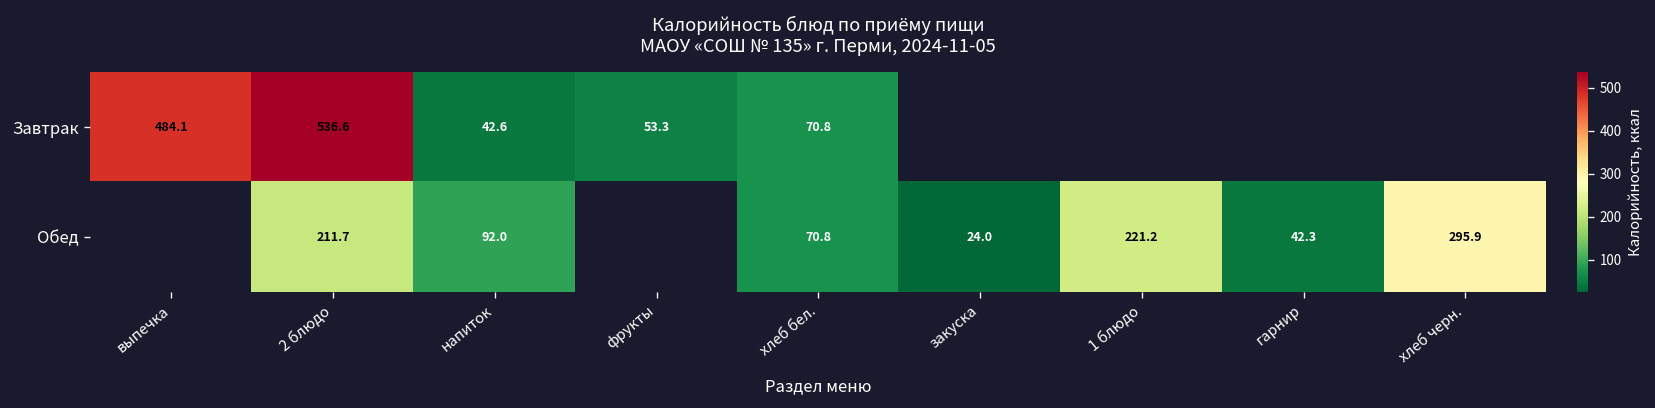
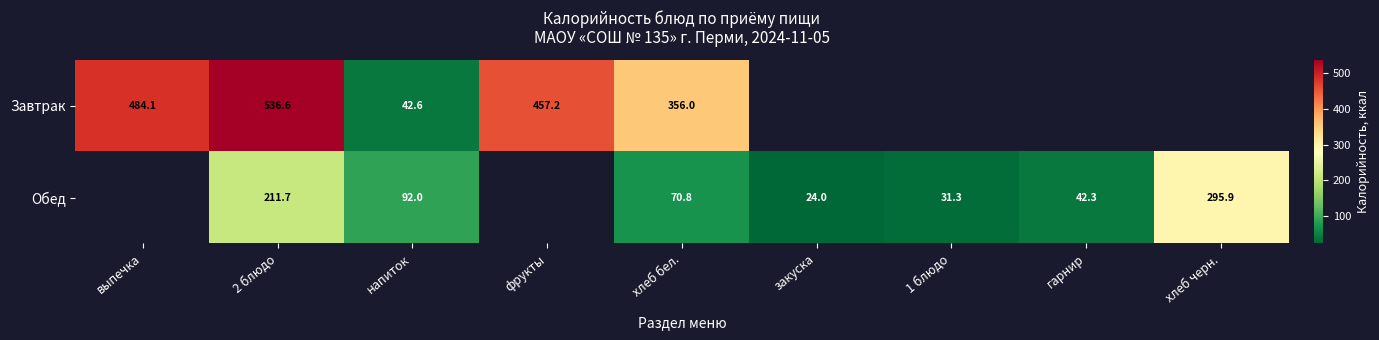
  {
    "Завтрак": {
      "выпечка": 484.1,
      "2 блюдо": 536.6,
      "напиток": 42.6,
-     "фрукты": 53.3,
-     "хлеб бел.": 70.8
+     "фрукты": 457.2,
+     "хлеб бел.": 356.0
    },
    "Обед": {
      "2 блюдо": 211.7,
      "напиток": 92.0,
      "хлеб бел.": 70.8,
      "закуска": 24.0,
-     "1 блюдо": 221.2,
+     "1 блюдо": 31.3,
      "гарнир": 42.3,
      "хлеб черн.": 295.9
    }
  }
